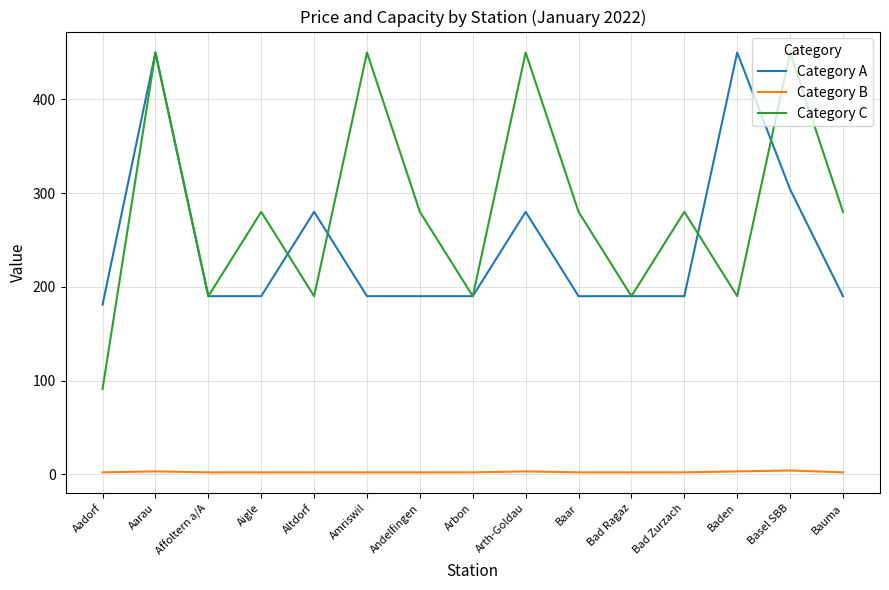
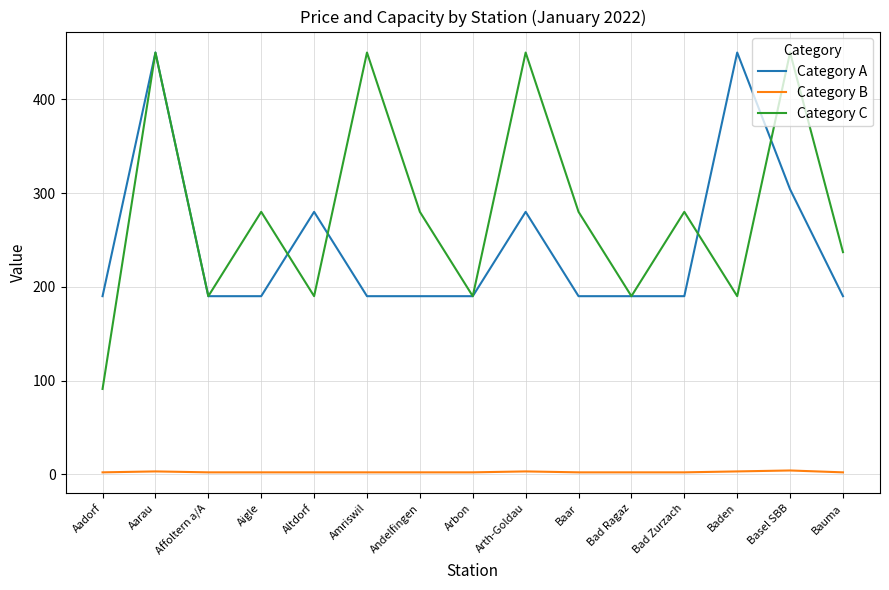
  {
    "Category A": {
-     "Aadorf": 180,
+     "Aadorf": 190,
      "Aigle": 190,
      "Altdorf": 280,
      "Amriswil": 190,
      "Andelfingen": 190,
      "Arth-Goldau": 280,
      "Baar": 190,
      "Bad Zurzach": 190,
      "Baden": 450,
      "Basel SBB": 300,
      "Bauma": 190
    },
    "Category B": {
      "Aadorf": 0,
      "Aarau": 0,
      "Affoltern a/A": 0,
      "Aigle": 0,
      "Altdorf": 0,
      "Amriswil": 0,
      "Andelfingen": 0,
      "Arbon": 0,
      "Arth-Goldau": 0,
      "Baar": 0,
      "Bad Ragaz": 0,
      "Bad Zurzach": 0,
      "Baden": 0,
      "Basel SBB": 0,
      "Bauma": 0
    },
    "Category C": {
      "Aadorf": 90,
      "Aigle": 280,
      "Altdorf": 190,
      "Amriswil": 450,
      "Andelfingen": 280,
      "Arth-Goldau": 450,
      "Baar": 280,
      "Bad Zurzach": 280,
      "Baden": 190,
-     "Bauma": 280
+     "Bauma": 240
    }
  }
